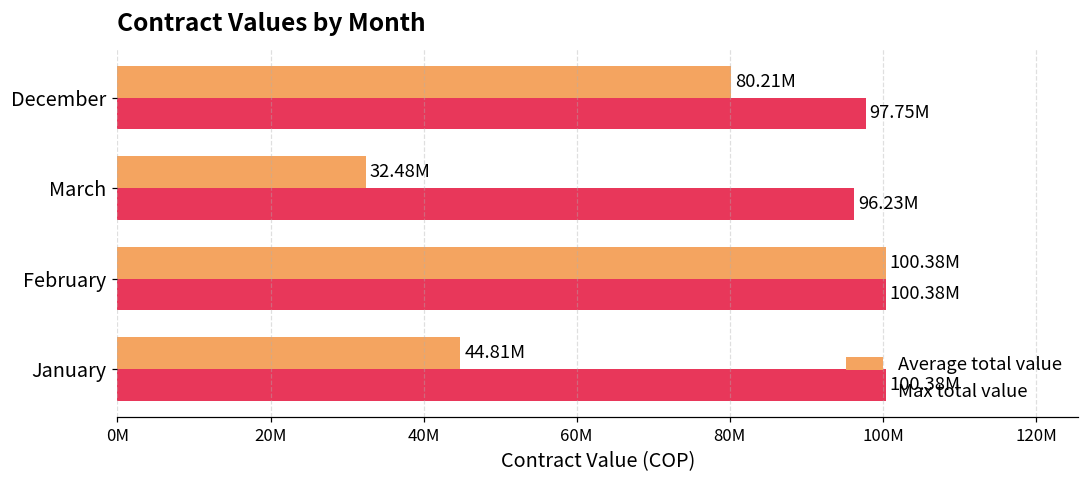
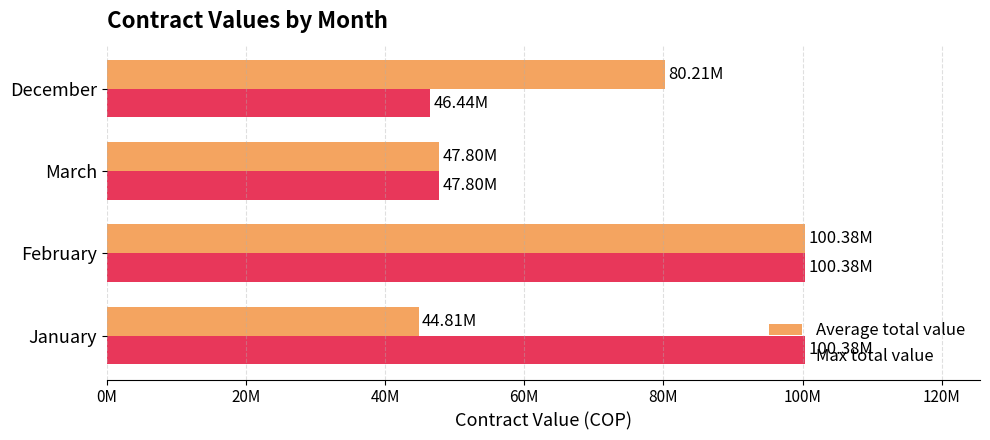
  {
    "Average total value": {
      "December": "80.21M",
-     "March": "32.48M",
+     "March": "47.80M",
      "February": "100.38M",
      "January": "44.81M"
    },
    "Max total value": {
-     "December": "97.75M",
-     "March": "96.23M",
+     "December": "46.44M",
+     "March": "47.80M",
      "February": "100.38M",
      "January": "100.38M"
    }
  }
